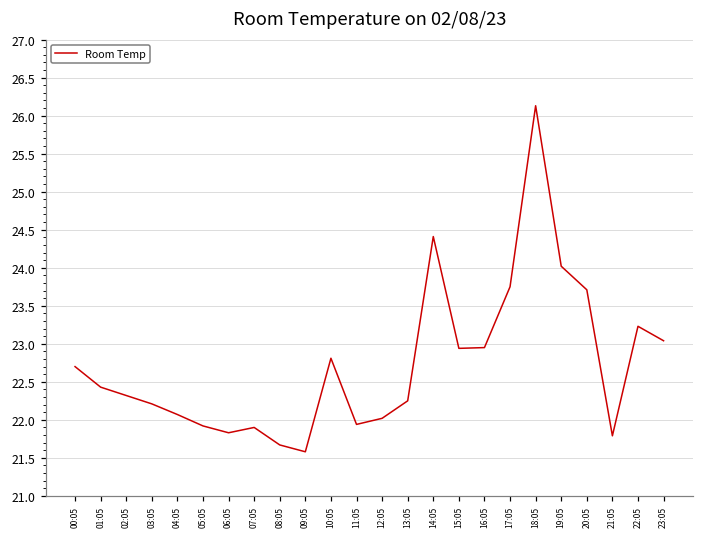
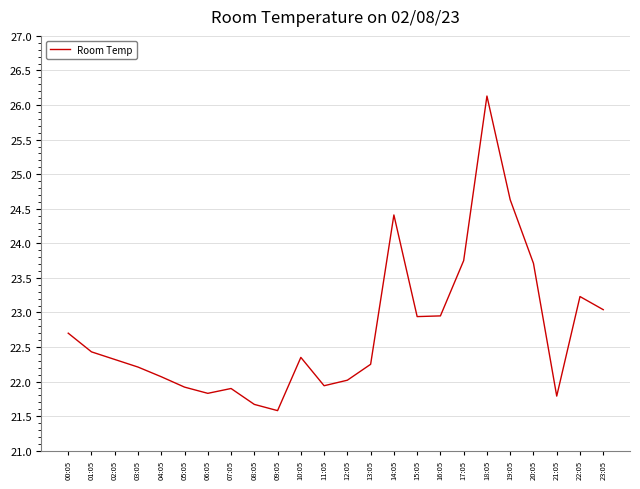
  {
    "00:05": 22.7,
    "01:05": 22.4,
    "02:05": 22.3,
    "03:05": 22.2,
    "04:05": 22.1,
    "05:05": 21.9,
    "06:05": 21.8,
    "07:05": 21.9,
    "08:05": 21.7,
    "09:05": 21.6,
-   "10:05": 22.8,
+   "10:05": 22.4,
    "11:05": 21.9,
    "12:05": 22.0,
    "13:05": 22.3,
    "14:05": 24.4,
    "15:05": 22.9,
    "16:05": 23.0,
    "17:05": 23.8,
    "18:05": 26.1,
-   "19:05": 24.0,
+   "19:05": 24.6,
    "20:05": 23.7,
    "21:05": 21.8,
    "22:05": 23.2,
    "23:05": 23.0
  }
